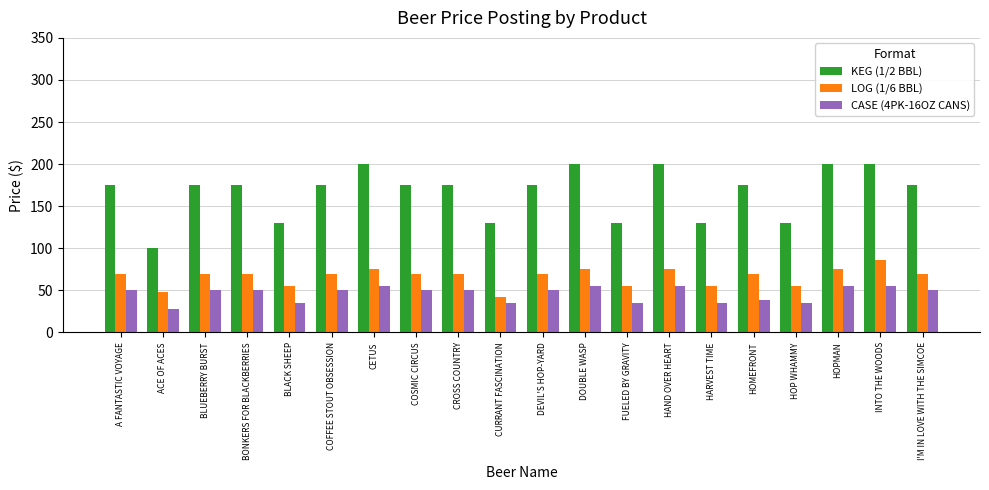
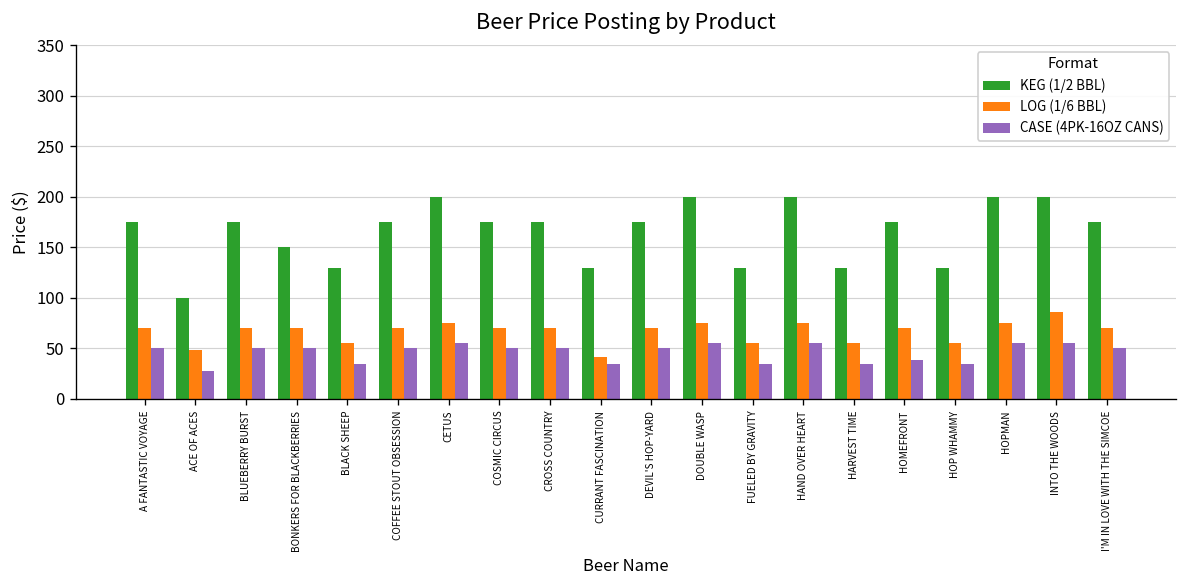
  {
    "KEG (1/2 BBL)": {
      "A FANTASTIC VOYAGE": 180,
      "ACE OF ACES": 100,
      "BLUEBERRY BURST": 180,
-     "BONKERS FOR BLACKBERRIES": 180,
+     "BONKERS FOR BLACKBERRIES": 150,
      "BLACK SHEEP": 130,
      "COFFEE STOUT OBSESSION": 180,
      "CETUS": 200,
      "COSMIC CIRCUS": 180,
      "CROSS COUNTRY": 180,
      "CURRANT FASCINATION": 130,
      "DEVIL'S HOP-YARD": 180,
      "DOUBLE WASP": 200,
      "FUELED BY GRAVITY": 130,
      "HAND OVER HEART": 200,
      "HARVEST TIME": 130,
      "HOMEFRONT": 180,
      "HOP WHAMMY": 130,
      "HOPMAN": 200,
      "INTO THE WOODS": 200,
      "I'M IN LOVE WITH THE SIMCOE": 180
    },
    "LOG (1/6 BBL)": {
      "A FANTASTIC VOYAGE": 70,
      "ACE OF ACES": 50,
      "BLUEBERRY BURST": 70,
      "BONKERS FOR BLACKBERRIES": 70,
      "BLACK SHEEP": 60,
      "COFFEE STOUT OBSESSION": 70,
      "CETUS": 80,
      "COSMIC CIRCUS": 70,
      "CROSS COUNTRY": 70,
      "CURRANT FASCINATION": 40,
      "DEVIL'S HOP-YARD": 70,
      "DOUBLE WASP": 80,
      "FUELED BY GRAVITY": 60,
      "HAND OVER HEART": 80,
      "HARVEST TIME": 60,
      "HOMEFRONT": 70,
      "HOP WHAMMY": 60,
      "HOPMAN": 80,
      "INTO THE WOODS": 90,
      "I'M IN LOVE WITH THE SIMCOE": 70
    },
    "CASE (4PK-16OZ CANS)": {
      "A FANTASTIC VOYAGE": 50,
      "ACE OF ACES": 30,
      "BLUEBERRY BURST": 50,
      "BONKERS FOR BLACKBERRIES": 50,
      "BLACK SHEEP": 40,
      "COFFEE STOUT OBSESSION": 50,
      "CETUS": 60,
      "COSMIC CIRCUS": 50,
      "CROSS COUNTRY": 50,
      "CURRANT FASCINATION": 40,
      "DEVIL'S HOP-YARD": 50,
      "DOUBLE WASP": 60,
      "FUELED BY GRAVITY": 40,
      "HAND OVER HEART": 60,
      "HARVEST TIME": 40,
      "HOMEFRONT": 40,
      "HOP WHAMMY": 40,
      "HOPMAN": 60,
      "INTO THE WOODS": 60,
      "I'M IN LOVE WITH THE SIMCOE": 50
    }
  }
